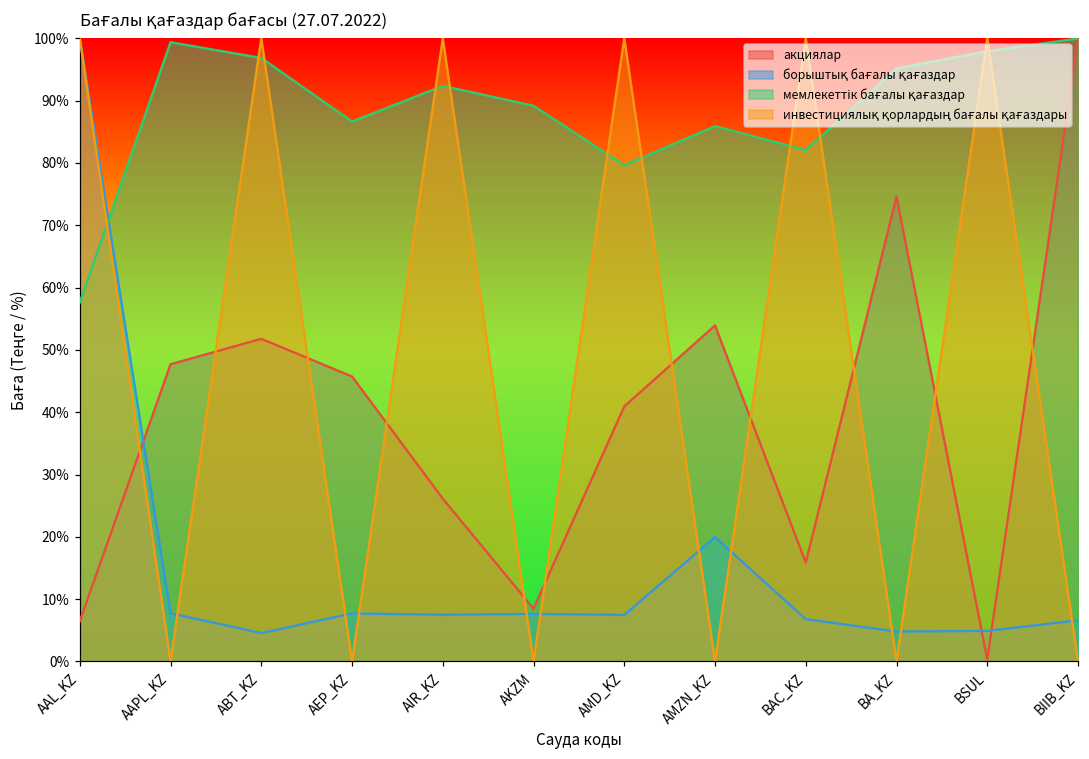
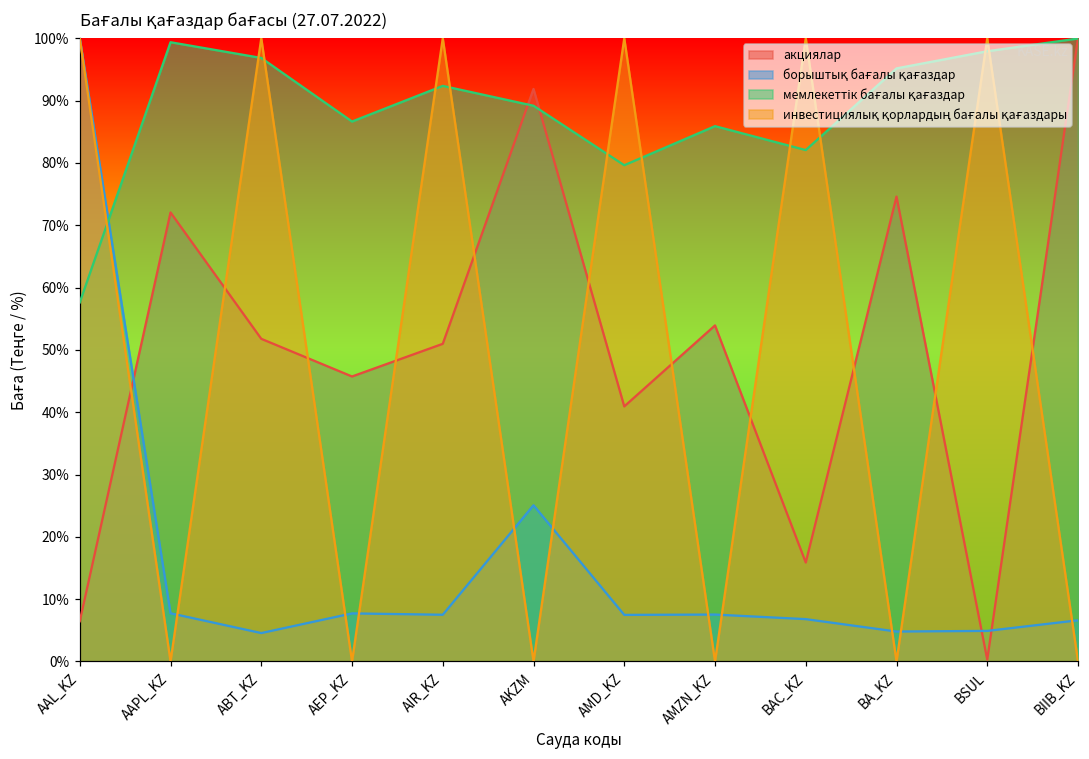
  {
    "акциялар": {
      "AAL_KZ": "6%",
-     "AAPL_KZ": "48%",
+     "AAPL_KZ": "72%",
      "ABT_KZ": "52%",
      "AEP_KZ": "46%",
-     "AIR_KZ": "26%",
-     "AKZM": "8%",
+     "AIR_KZ": "51%",
+     "AKZM": "92%",
      "AMD_KZ": "41%",
      "AMZN_KZ": "54%",
      "BAC_KZ": "16%",
      "BA_KZ": "75%",
      "BSUL": "0%"
    },
    "борыштық бағалы қағаздар": {
      "AAPL_KZ": "8%",
      "ABT_KZ": "5%",
      "AEP_KZ": "8%",
      "AIR_KZ": "7%",
-     "AKZM": "8%",
+     "AKZM": "25%",
      "AMD_KZ": "7%",
-     "AMZN_KZ": "20%",
+     "AMZN_KZ": "8%",
      "BAC_KZ": "7%",
      "BA_KZ": "5%",
      "BSUL": "5%",
      "BIIB_KZ": "7%"
    },
    "мемлекеттік бағалы қағаздар": {
      "AAL_KZ": "58%",
      "AAPL_KZ": "99%",
      "ABT_KZ": "97%",
      "AEP_KZ": "87%",
      "AIR_KZ": "92%",
      "AKZM": "89%",
      "AMD_KZ": "80%",
      "AMZN_KZ": "86%",
      "BAC_KZ": "82%"
    },
    "инвестициялық қорлардың бағалы қағаздары": {
      "AAPL_KZ": "0%",
      "ABT_KZ": "100%",
      "AEP_KZ": "0%",
      "AIR_KZ": "100%",
      "AKZM": "0%",
      "AMD_KZ": "100%",
      "AMZN_KZ": "0%",
      "BAC_KZ": "100%",
      "BA_KZ": "0%",
      "BSUL": "100%",
      "BIIB_KZ": "0%"
    }
  }
